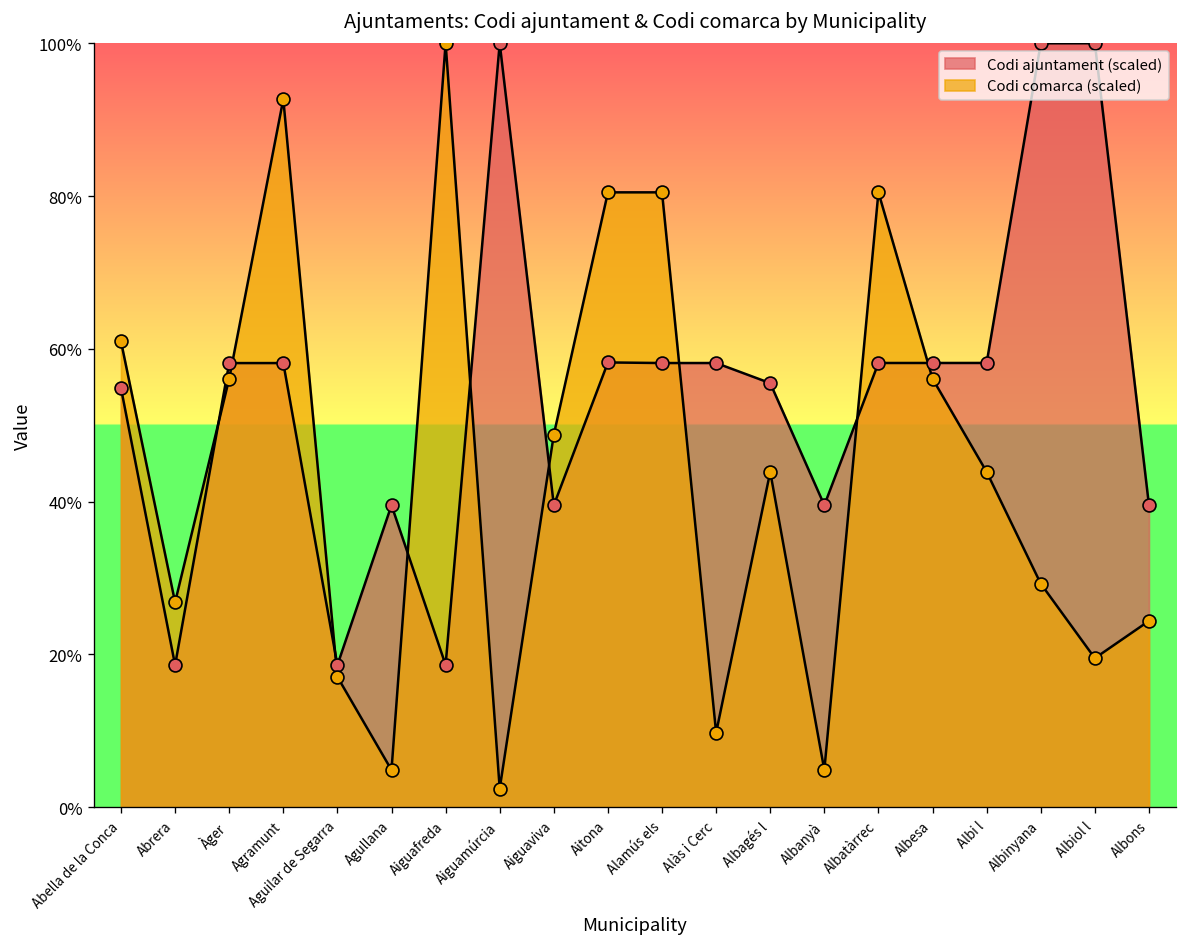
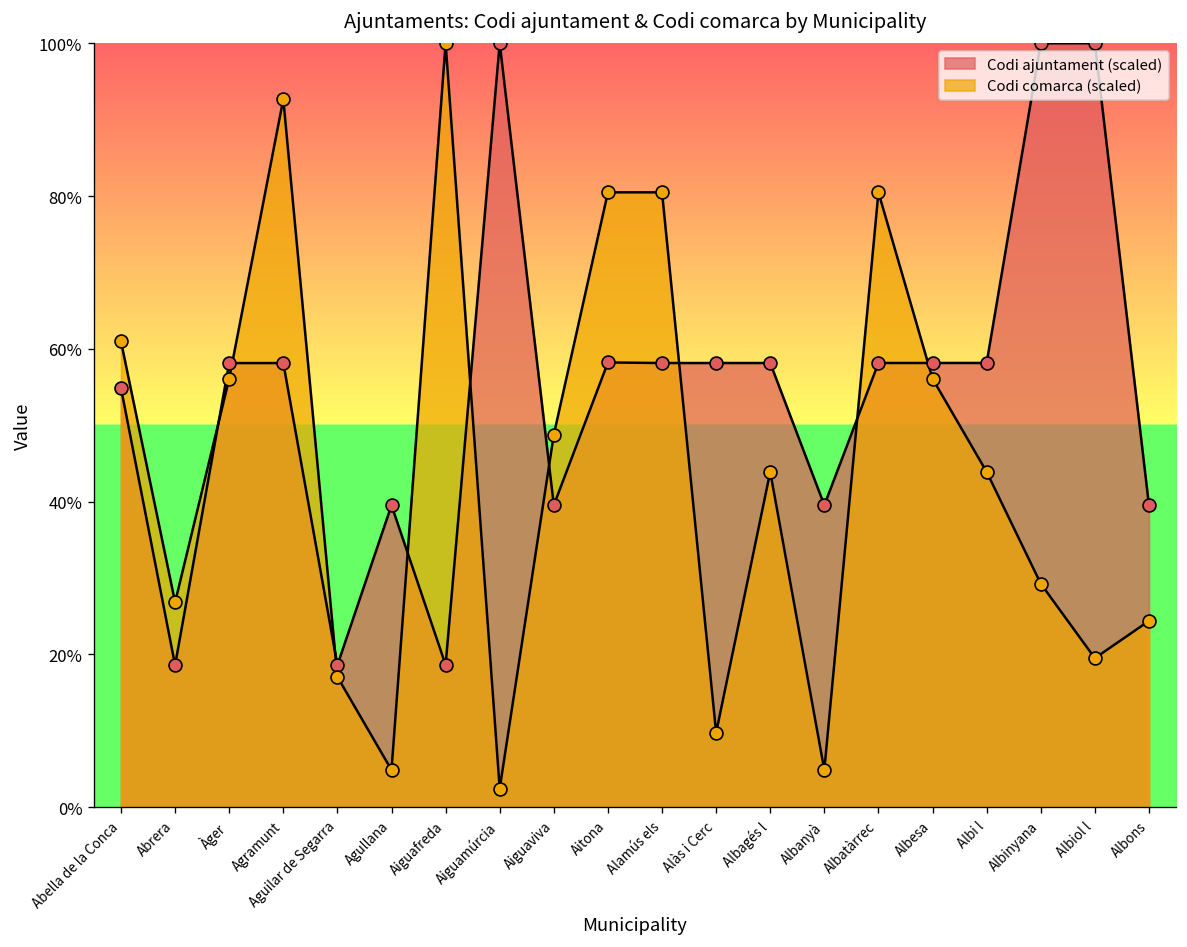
  {
    "Codi ajuntament (scaled)": {
      "Abella de la Conca": "55%",
      "Abrera": "19%",
      "Àger": "58%",
      "Agramunt": "58%",
      "Aguilar de Segarra": "19%",
      "Agullana": "40%",
      "Aiguafreda": "19%",
      "Aiguamúrcia": "100%",
      "Aiguaviva": "40%",
      "Aitona": "58%",
      "Alamús els": "58%",
      "Alàs i Cerc": "58%",
-     "Albagés l": "56%",
+     "Albagés l": "58%",
      "Albanyà": "40%",
      "Albatàrrec": "58%",
      "Albesa": "58%",
      "Albi l": "58%",
      "Albinyana": "100%",
      "Albiol l": "100%",
      "Albons": "40%"
    },
    "Codi comarca (scaled)": {
      "Abella de la Conca": "61%",
      "Abrera": "27%",
      "Àger": "56%",
      "Agramunt": "93%",
      "Aguilar de Segarra": "17%",
      "Agullana": "5%",
      "Aiguafreda": "100%",
      "Aiguamúrcia": "2%",
      "Aiguaviva": "49%",
      "Aitona": "80%",
      "Alamús els": "80%",
      "Alàs i Cerc": "10%",
      "Albagés l": "44%",
      "Albanyà": "5%",
      "Albatàrrec": "80%",
      "Albesa": "56%",
      "Albi l": "44%",
      "Albinyana": "29%",
      "Albiol l": "20%",
      "Albons": "24%"
    }
  }
